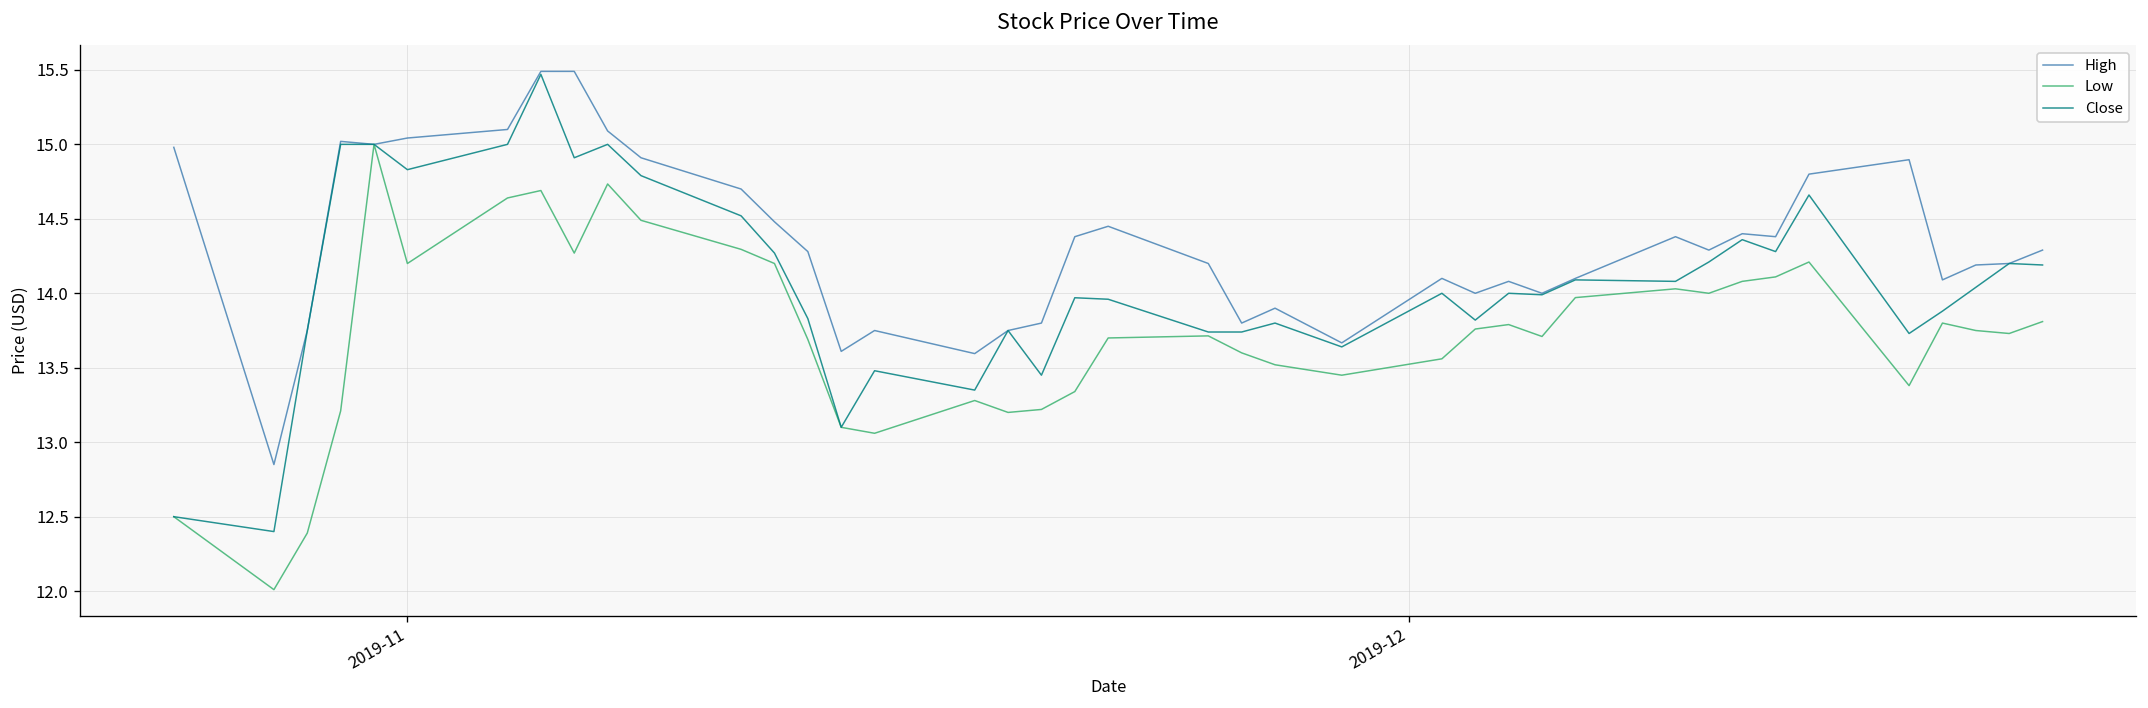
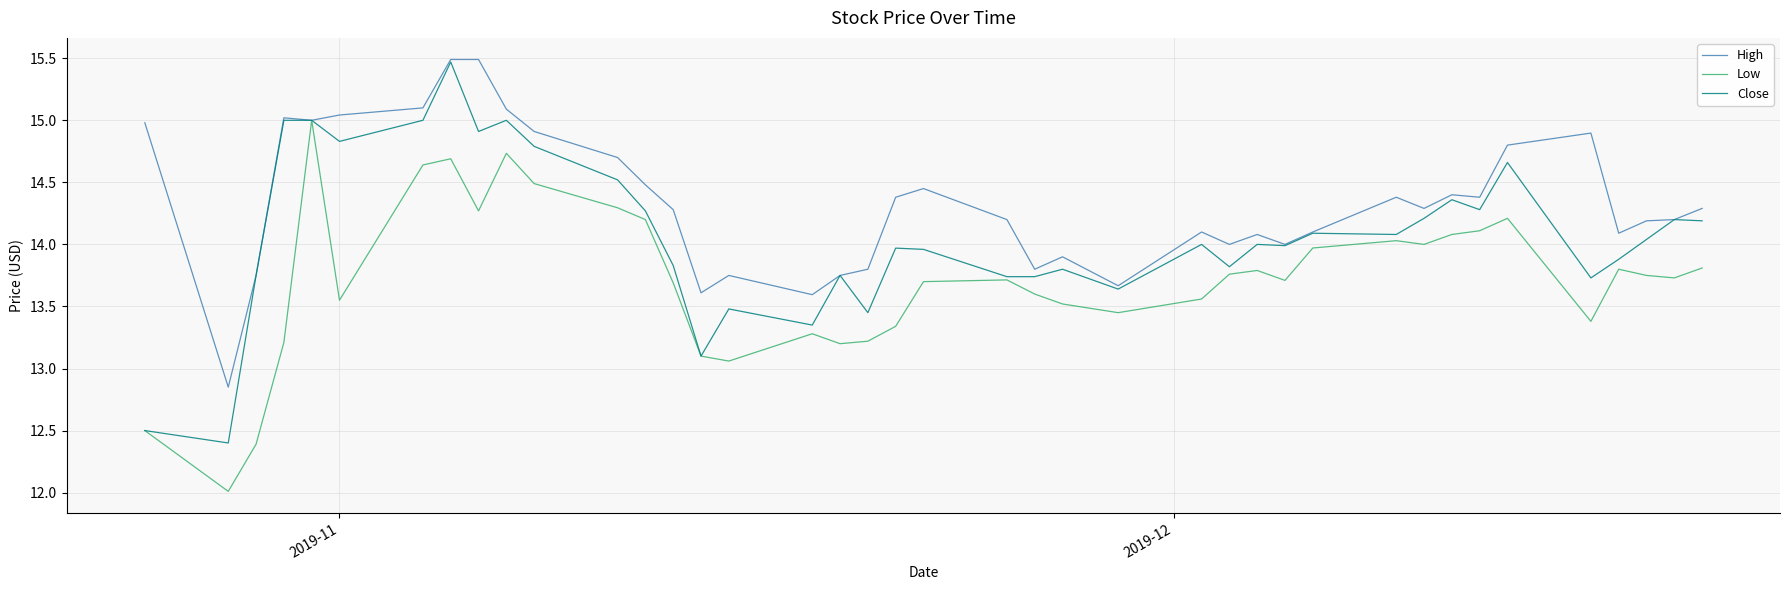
  {
    "High": {
      "2019-11": 15.04
    },
    "Low": {
-     "2019-11": 14.20
+     "2019-11": 13.55
    },
    "Close": {
      "2019-11": 14.83
    }
  }
